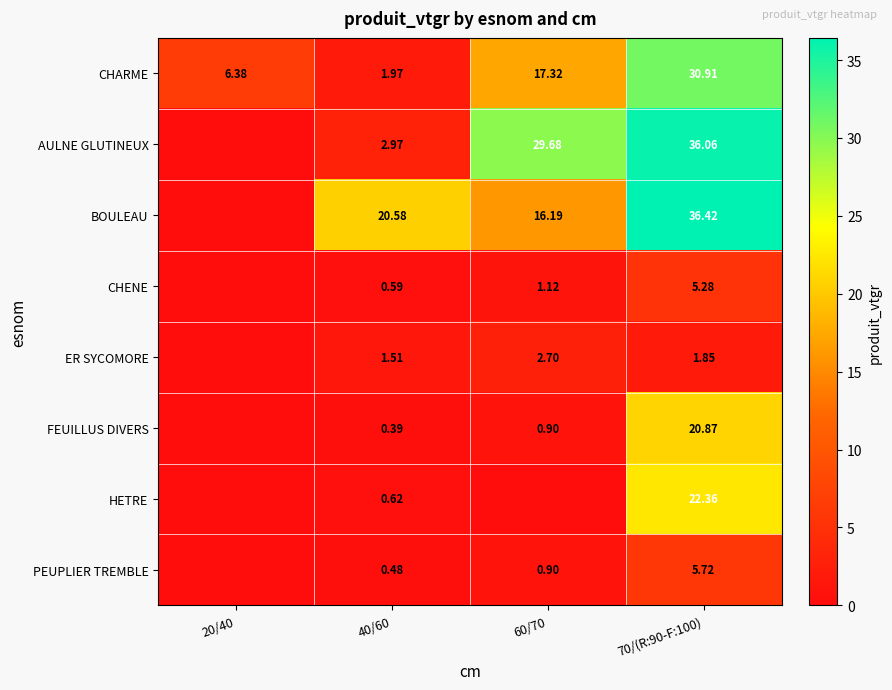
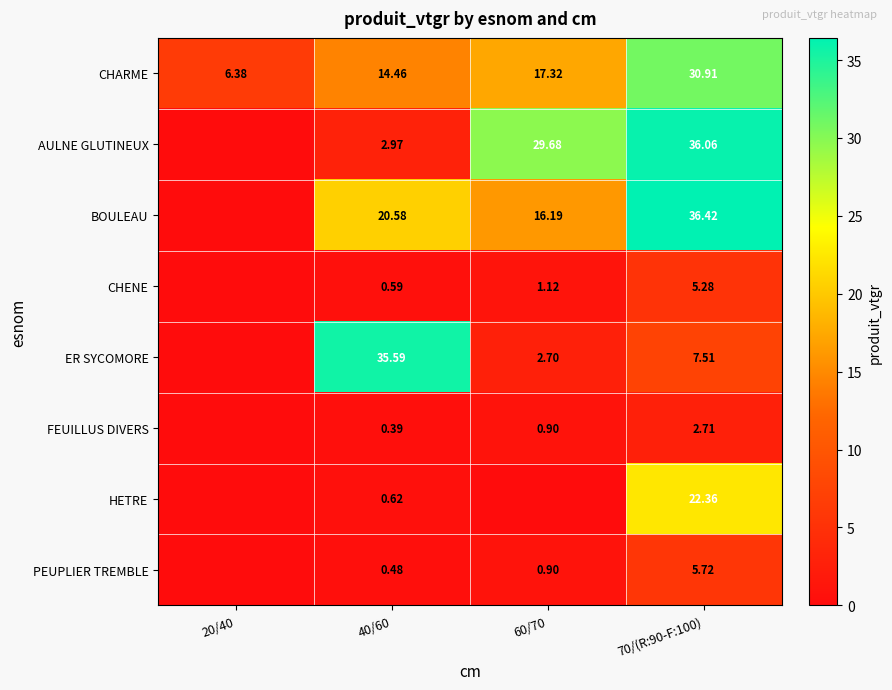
  {
    "CHARME": {
      "20/40": 6.38,
-     "40/60": 1.97,
+     "40/60": 14.46,
      "60/70": 17.32,
      "70/(R:90-F:100)": 30.91
    },
    "AULNE GLUTINEUX": {
      "40/60": 2.97,
      "60/70": 29.68,
      "70/(R:90-F:100)": 36.06
    },
    "BOULEAU": {
      "40/60": 20.58,
      "60/70": 16.19,
      "70/(R:90-F:100)": 36.42
    },
    "CHENE": {
      "40/60": 0.59,
      "60/70": 1.12,
      "70/(R:90-F:100)": 5.28
    },
    "ER SYCOMORE": {
-     "40/60": 1.51,
+     "40/60": 35.59,
      "60/70": 2.70,
-     "70/(R:90-F:100)": 1.85
+     "70/(R:90-F:100)": 7.51
    },
    "FEUILLUS DIVERS": {
      "40/60": 0.39,
      "60/70": 0.90,
-     "70/(R:90-F:100)": 20.87
+     "70/(R:90-F:100)": 2.71
    },
    "HETRE": {
      "40/60": 0.62,
      "70/(R:90-F:100)": 22.36
    },
    "PEUPLIER TREMBLE": {
      "40/60": 0.48,
      "60/70": 0.90,
      "70/(R:90-F:100)": 5.72
    }
  }
